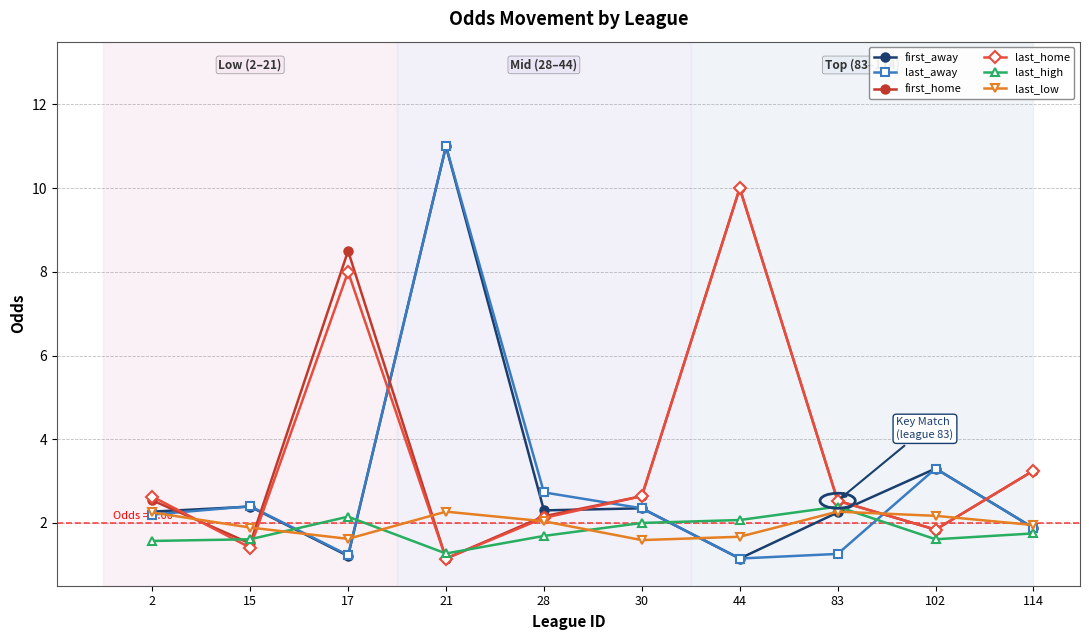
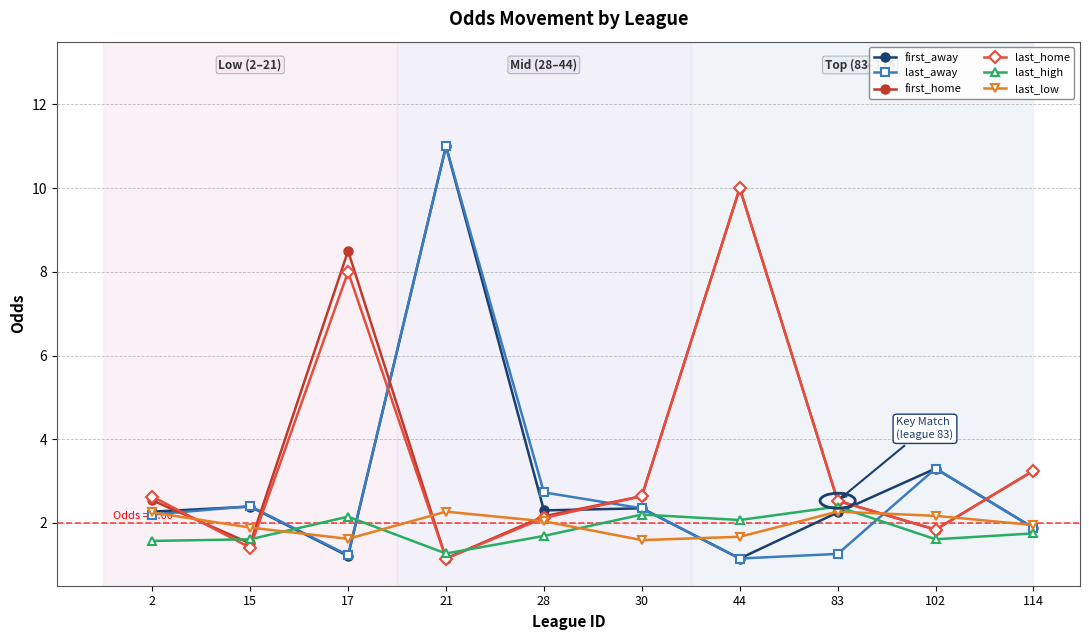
  {
    "first_away": {
      "28": 2.3
    },
    "last_away": {
      "28": 2.7,
      "83": 1.3
    },
    "last_high": {
      "2": 1.6,
      "15": 1.6,
      "17": 2.2,
      "21": 1.3,
      "28": 1.7,
-     "30": 2.0,
+     "30": 2.2,
      "44": 2.1,
      "83": 2.4,
      "102": 1.6,
      "114": 1.8
    }
  }
